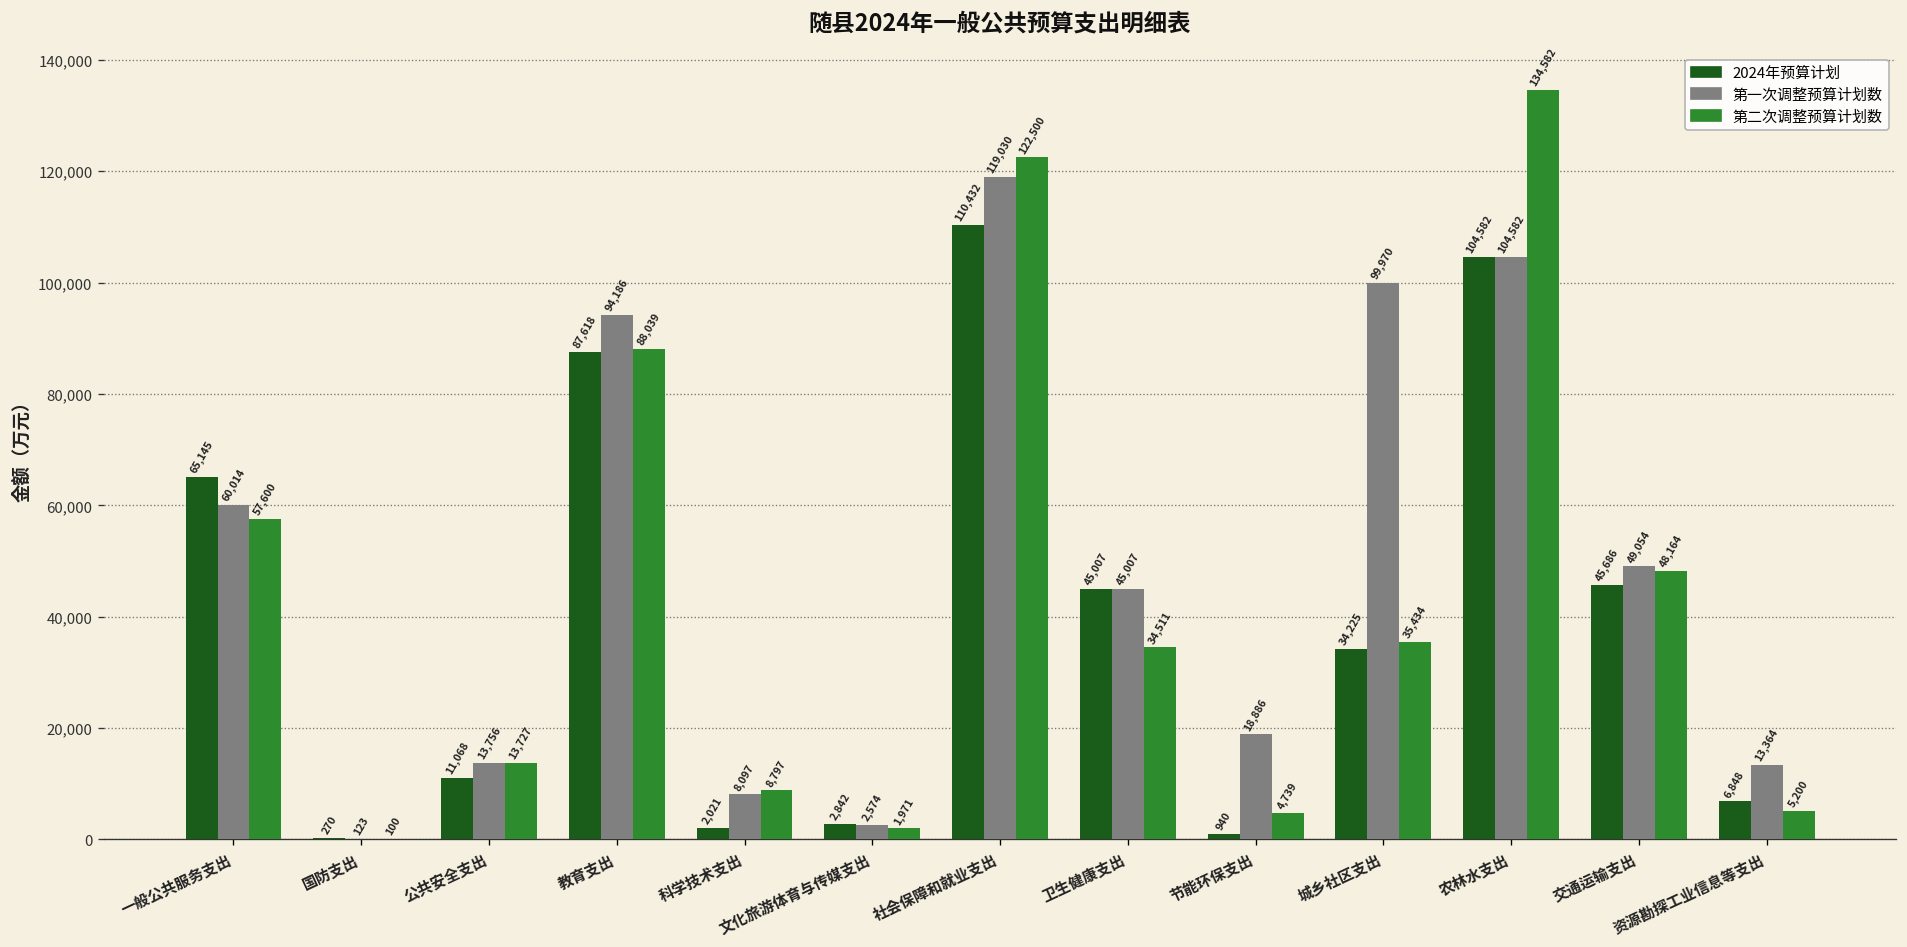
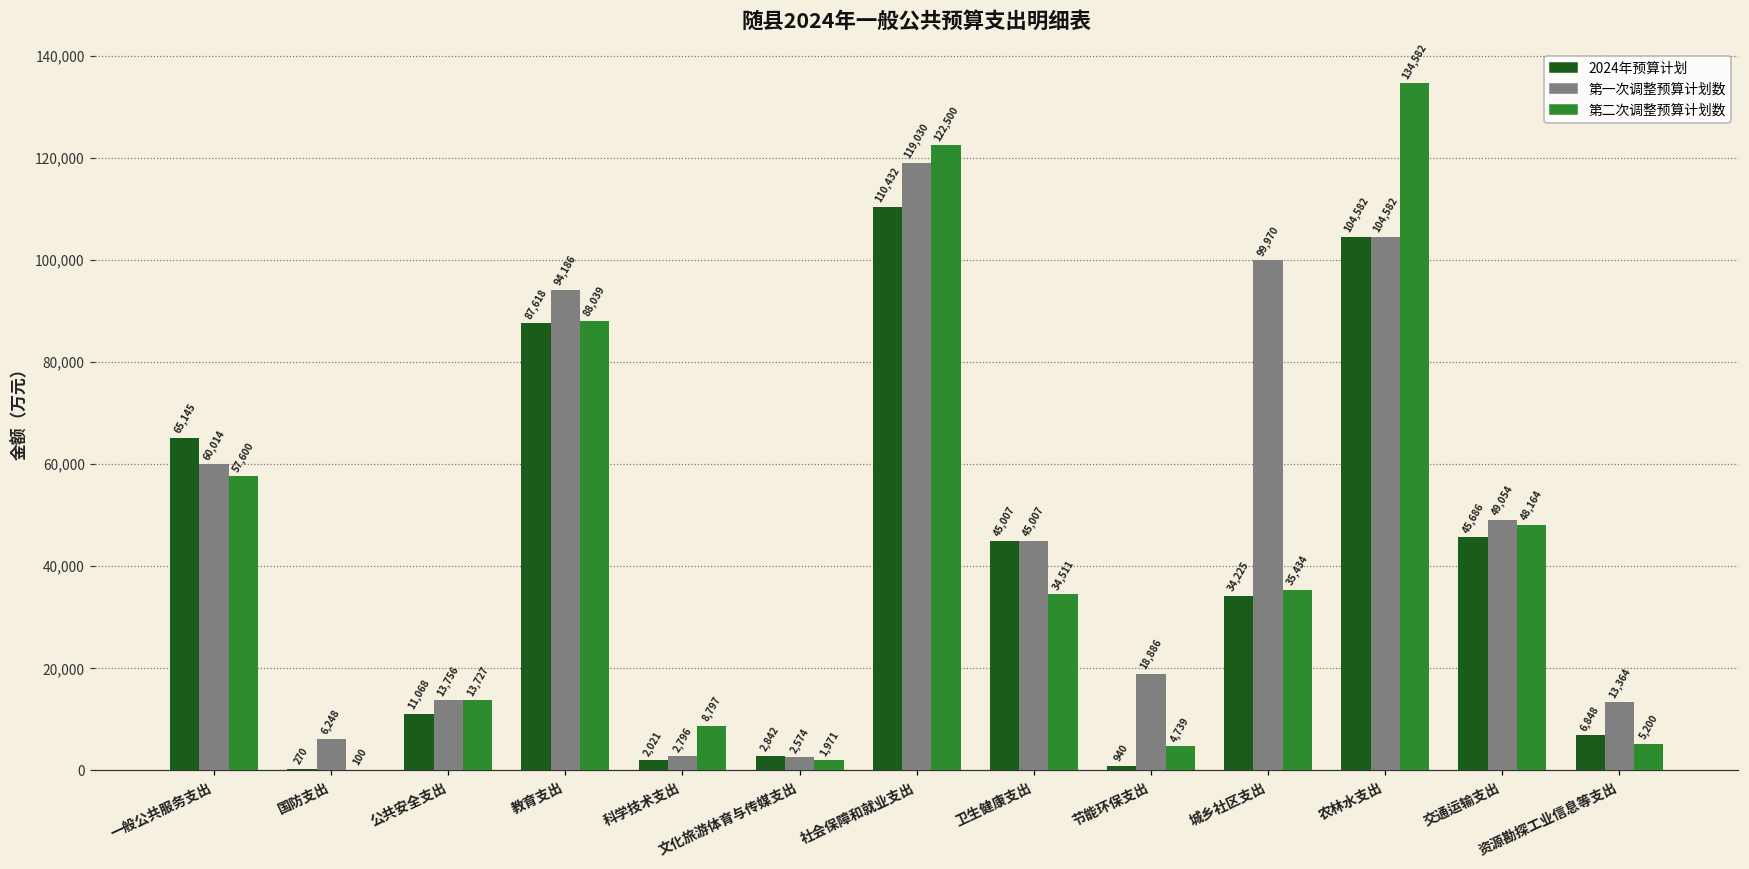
  {
    "第一次调整预算计划数": {
      "一般公共服务支出": "60,014",
-     "国防支出": "123",
+     "国防支出": "6,248",
      "公共安全支出": "13,756",
      "教育支出": "94,186",
-     "科学技术支出": "8,097",
+     "科学技术支出": "2,796",
      "文化旅游体育与传媒支出": "2,574",
      "社会保障和就业支出": "119,030",
      "卫生健康支出": "45,007",
      "节能环保支出": "18,886",
      "城乡社区支出": "99,970",
      "农林水支出": "104,582",
      "交通运输支出": "49,054",
      "资源勘探工业信息等支出": "13,364"
    }
  }
